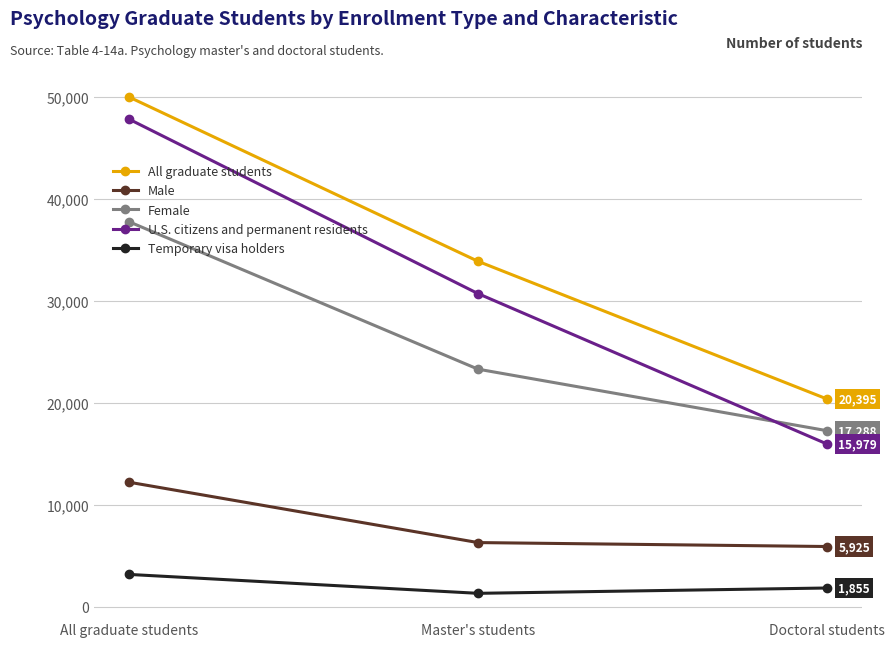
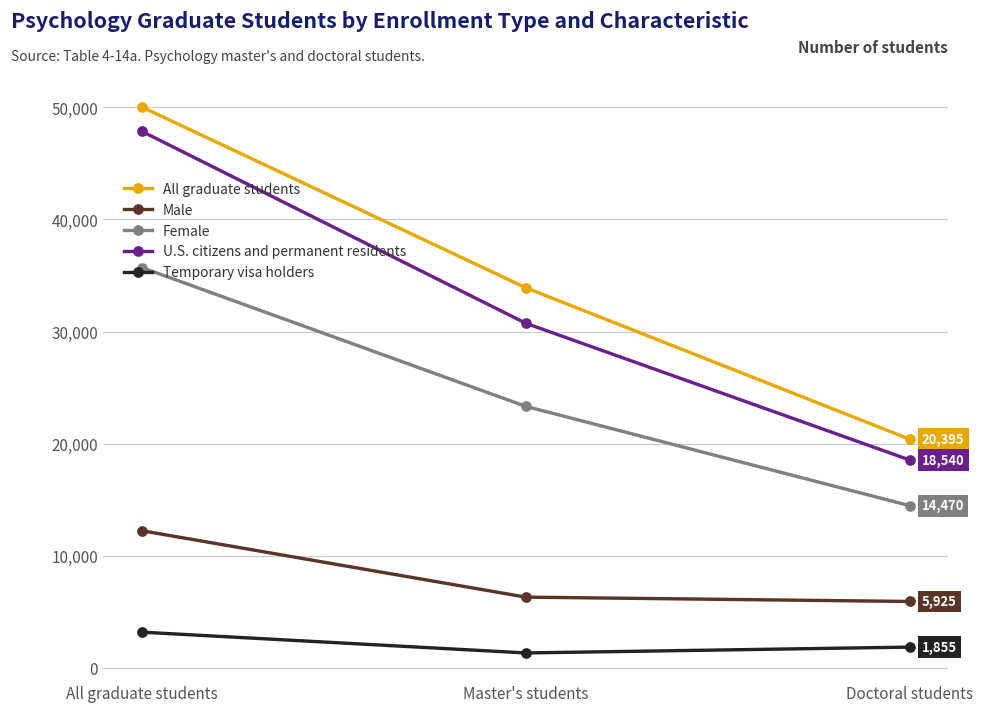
  {
    "All graduate students": {
      "All graduate students": "50,000",
      "Master's students": "33,900"
    },
    "Female": {
-     "All graduate students": "37,800",
-     "Doctoral students": "17,288"
+     "All graduate students": "35,700",
+     "Doctoral students": "14,470"
    },
    "U.S. citizens and permanent residents": {
-     "Doctoral students": "15,979"
+     "Doctoral students": "18,540"
    }
  }
